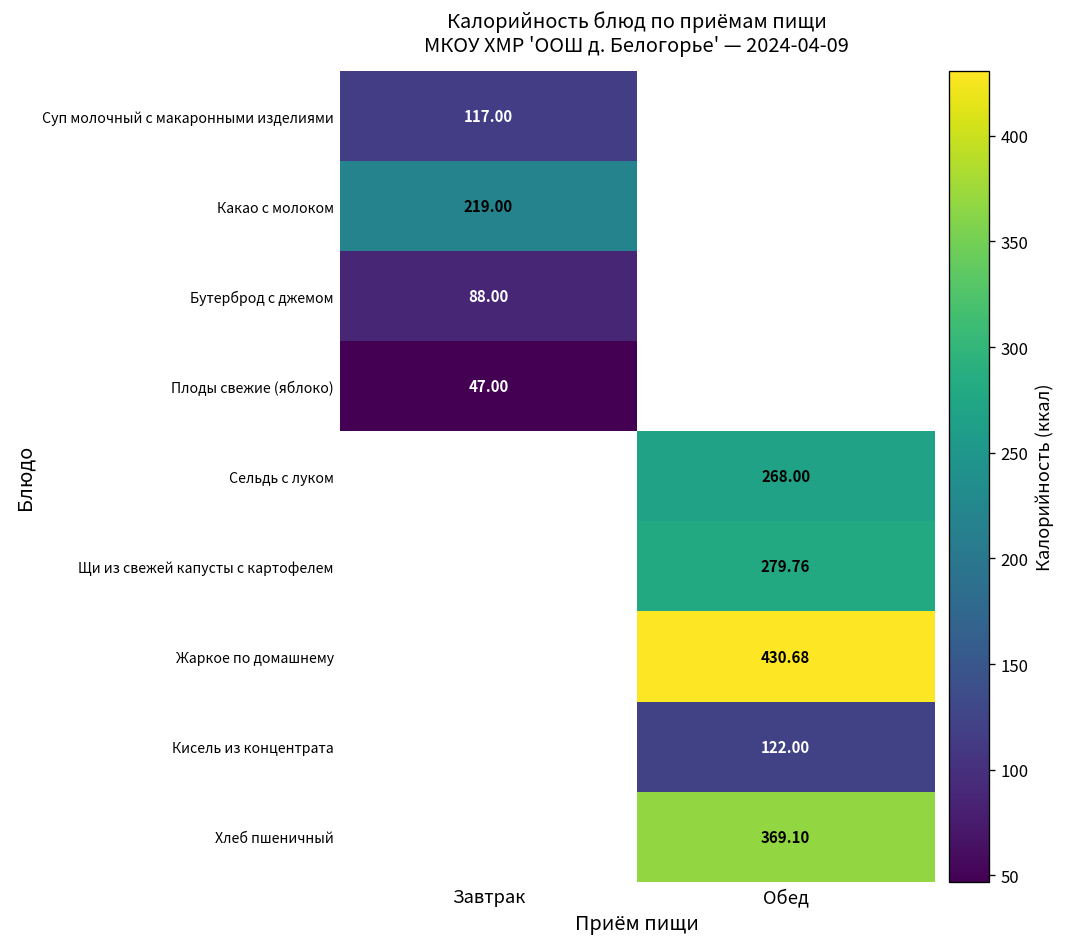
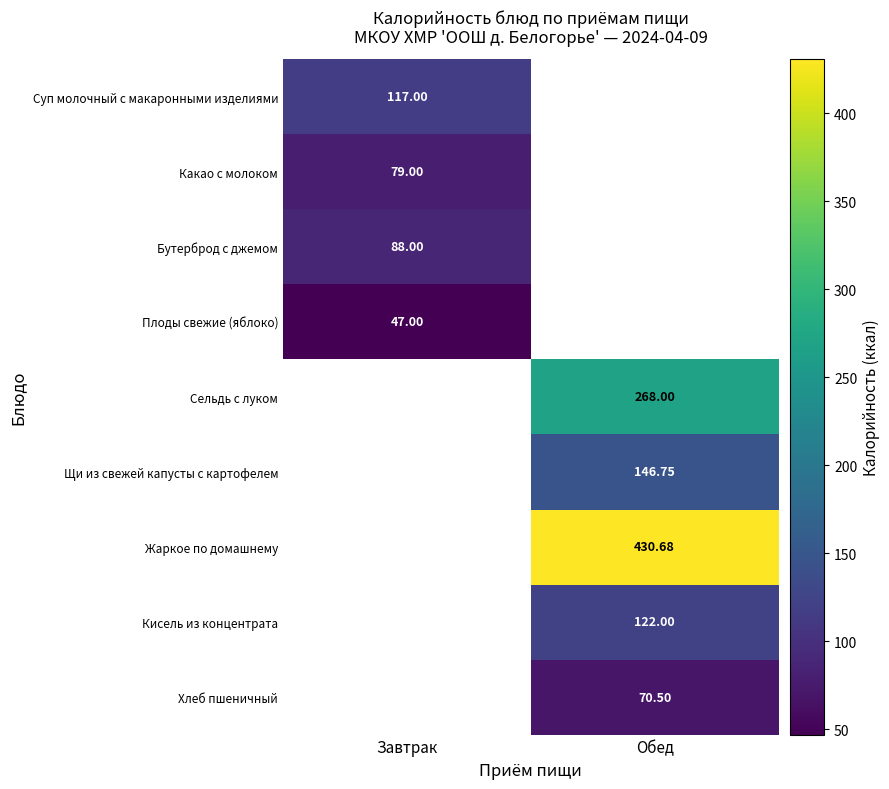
  {
    "Суп молочный с макаронными изделиями": {
      "Завтрак": 117.00
    },
    "Какао с молоком": {
-     "Завтрак": 219.00
+     "Завтрак": 79.00
    },
    "Бутерброд с джемом": {
      "Завтрак": 88.00
    },
    "Плоды свежие (яблоко)": {
      "Завтрак": 47.00
    },
    "Сельдь с луком": {
      "Обед": 268.00
    },
    "Щи из свежей капусты с картофелем": {
-     "Обед": 279.76
+     "Обед": 146.75
    },
    "Жаркое по домашнему": {
      "Обед": 430.68
    },
    "Кисель из концентрата": {
      "Обед": 122.00
    },
    "Хлеб пшеничный": {
-     "Обед": 369.10
+     "Обед": 70.50
    }
  }
